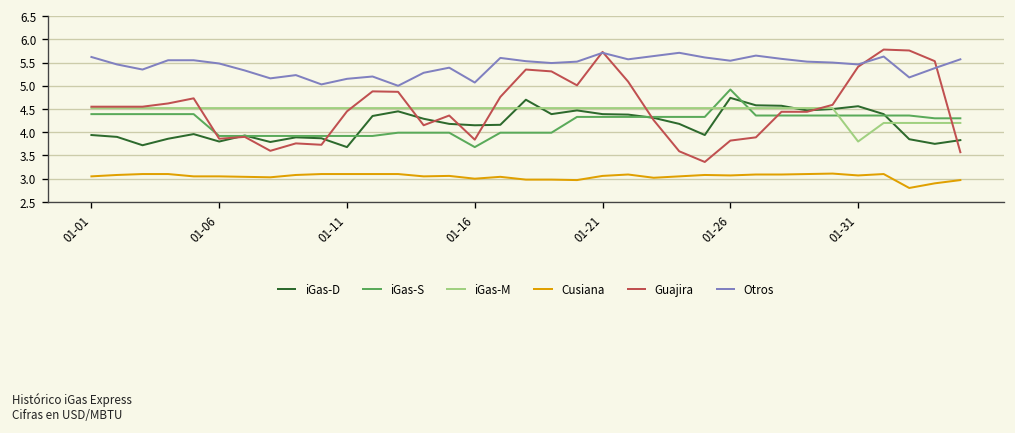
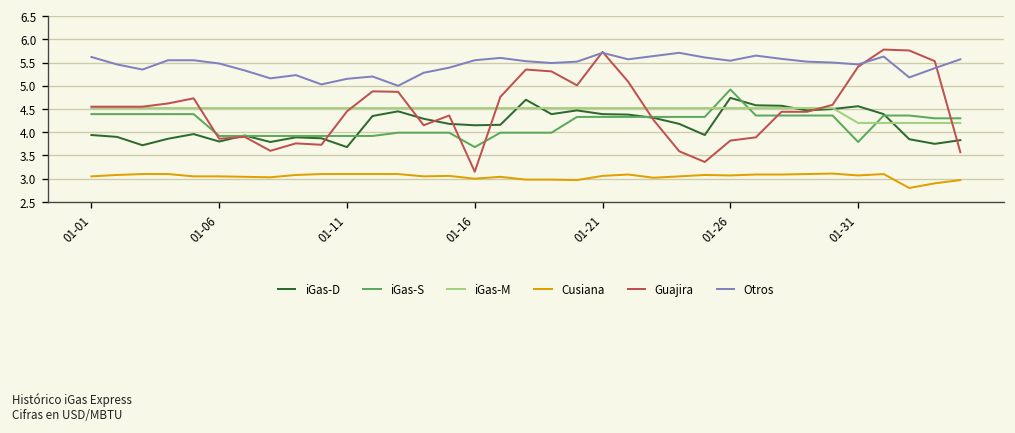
  {
    "iGas-D": {
      "01-01": 3.9,
      "01-11": 3.7,
      "01-16": 4.2,
      "01-26": 4.7,
      "01-31": 4.6
    },
    "iGas-S": {
      "01-01": 4.4,
      "01-11": 3.9,
      "01-16": 3.7,
      "01-26": 4.9,
-     "01-31": 4.4
+     "01-31": 3.8
    },
    "iGas-M": {
      "01-06": 4.5,
      "01-11": 4.5,
      "01-16": 4.5,
      "01-21": 4.5,
      "01-26": 4.5,
-     "01-31": 3.8
+     "01-31": 4.2
    },
    "Cusiana": {
      "01-01": 3.1,
      "01-06": 3.1,
      "01-11": 3.1,
      "01-16": 3.0,
      "01-21": 3.1,
      "01-26": 3.1,
      "01-31": 3.1
    },
    "Guajira": {
      "01-11": 4.5,
-     "01-16": 3.8,
+     "01-16": 3.2,
      "01-26": 3.8
    },
    "Otros": {
      "01-01": 5.6,
      "01-06": 5.5,
      "01-11": 5.2,
-     "01-16": 5.1,
+     "01-16": 5.6,
      "01-26": 5.5
    }
  }
